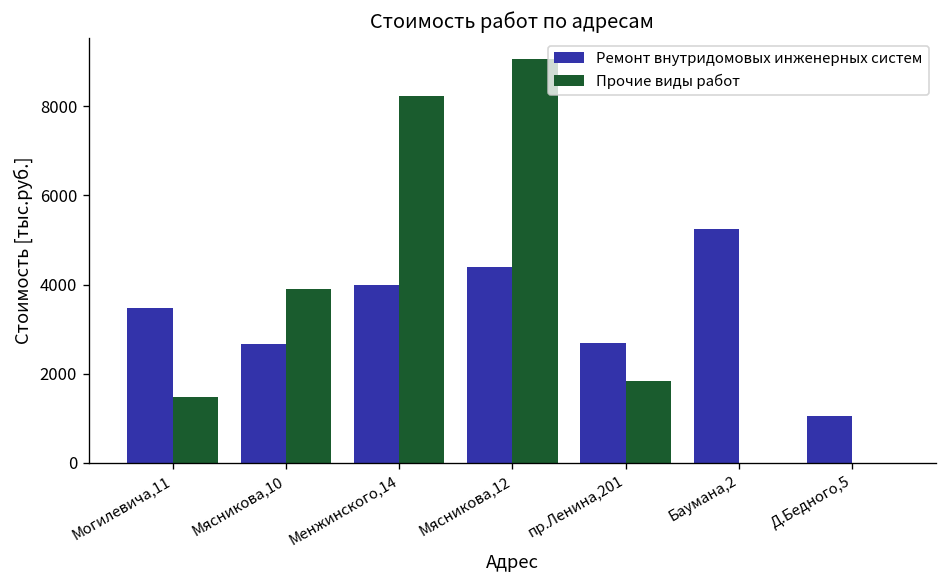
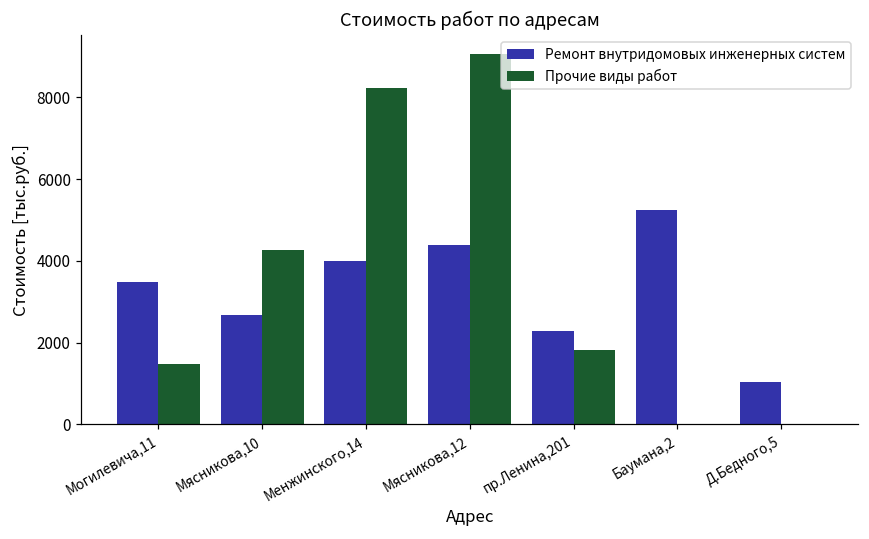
  {
    "Ремонт внутридомовых инженерных систем": {
      "Могилевича,11": 3500,
      "Мясникова,10": 2700,
      "Менжинского,14": 4000,
      "Мясникова,12": 4400,
-     "пр.Ленина,201": 2700,
+     "пр.Ленина,201": 2300,
      "Баумана,2": 5200,
      "Д.Бедного,5": 1000
    },
    "Прочие виды работ": {
      "Могилевича,11": 1500,
-     "Мясникова,10": 3900,
+     "Мясникова,10": 4300,
      "Менжинского,14": 8200,
      "Мясникова,12": 9100,
      "пр.Ленина,201": 1800,
      "Баумана,2": 0,
      "Д.Бедного,5": 0
    }
  }
